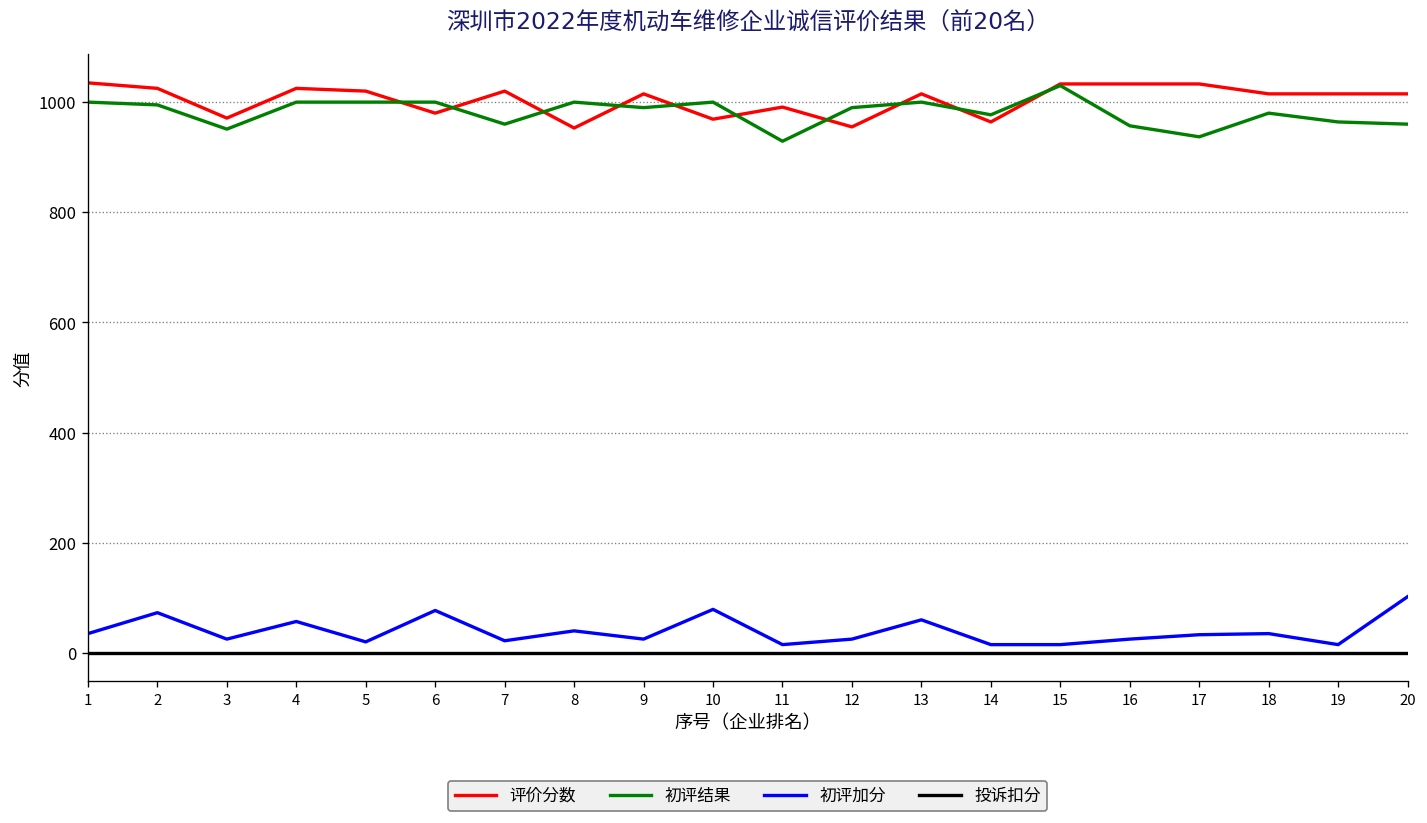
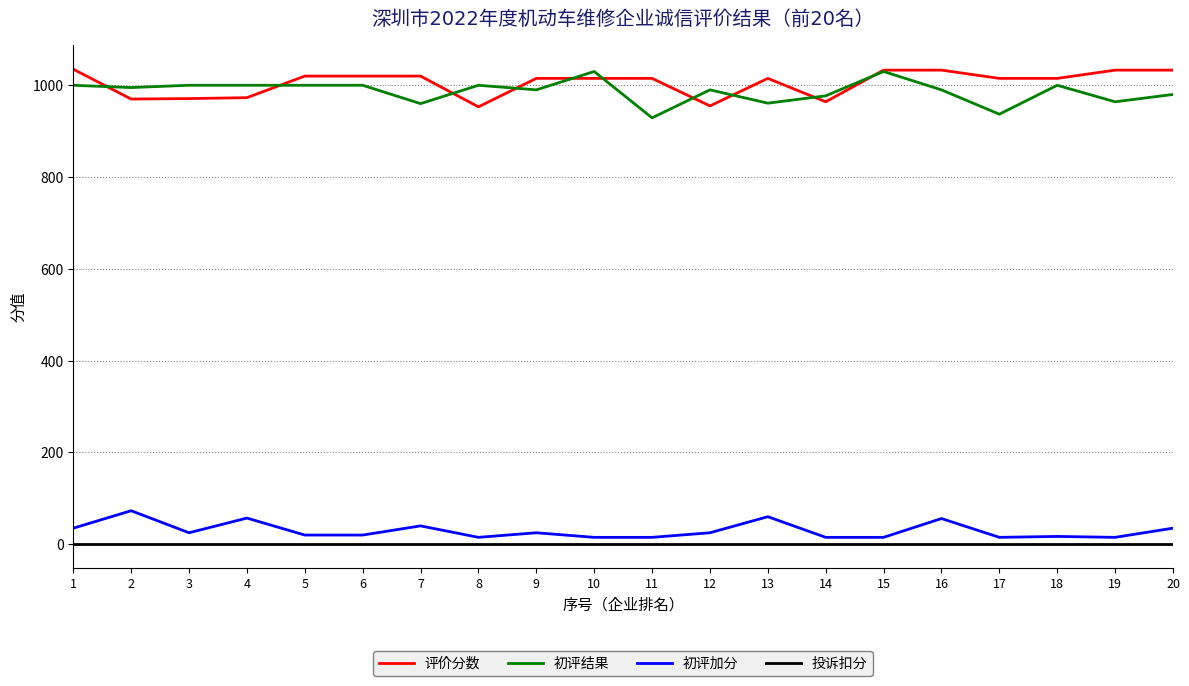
  {
    "评价分数": {
      "1": 1040,
-     "2": 1030,
+     "2": 970,
      "3": 970,
-     "4": 1030,
+     "4": 970,
      "5": 1020,
-     "6": 980,
+     "6": 1020,
      "7": 1020,
      "8": 950,
      "9": 1020,
-     "10": 970,
-     "11": 990,
+     "10": 1020,
+     "11": 1020,
      "12": 960,
      "13": 1020,
      "14": 960,
      "16": 1030,
-     "17": 1030,
+     "17": 1020,
      "18": 1020,
-     "19": 1020,
-     "20": 1020
+     "19": 1030,
+     "20": 1030
    },
    "初评结果": {
      "1": 1000,
      "2": 1000,
-     "3": 950,
+     "3": 1000,
      "4": 1000,
      "5": 1000,
      "6": 1000,
      "7": 960,
      "8": 1000,
      "9": 990,
-     "10": 1000,
+     "10": 1030,
      "11": 930,
      "12": 990,
-     "13": 1000,
+     "13": 960,
      "14": 980,
-     "16": 960,
+     "16": 990,
      "17": 940,
-     "18": 980,
+     "18": 1000,
      "19": 960,
-     "20": 960
+     "20": 980
    },
    "初评加分": {
      "1": 40,
      "2": 70,
      "3": 30,
      "4": 60,
      "5": 20,
-     "6": 80,
-     "7": 20,
-     "8": 40,
+     "6": 20,
+     "7": 40,
+     "8": 20,
      "9": 30,
-     "10": 80,
+     "10": 20,
      "11": 20,
      "12": 30,
      "13": 60,
      "14": 20,
      "15": 20,
-     "16": 30,
-     "17": 30,
-     "18": 40,
+     "16": 60,
+     "17": 20,
+     "18": 20,
      "19": 20,
-     "20": 100
+     "20": 40
    },
    "投诉扣分": {
      "1": 0,
      "2": 0,
      "3": 0,
      "4": 0,
      "5": 0,
      "6": 0,
      "7": 0,
      "8": 0,
      "9": 0,
      "10": 0,
      "11": 0,
      "12": 0,
      "13": 0,
      "14": 0,
      "15": 0,
      "16": 0,
      "17": 0,
      "18": 0,
      "19": 0,
      "20": 0
    }
  }
